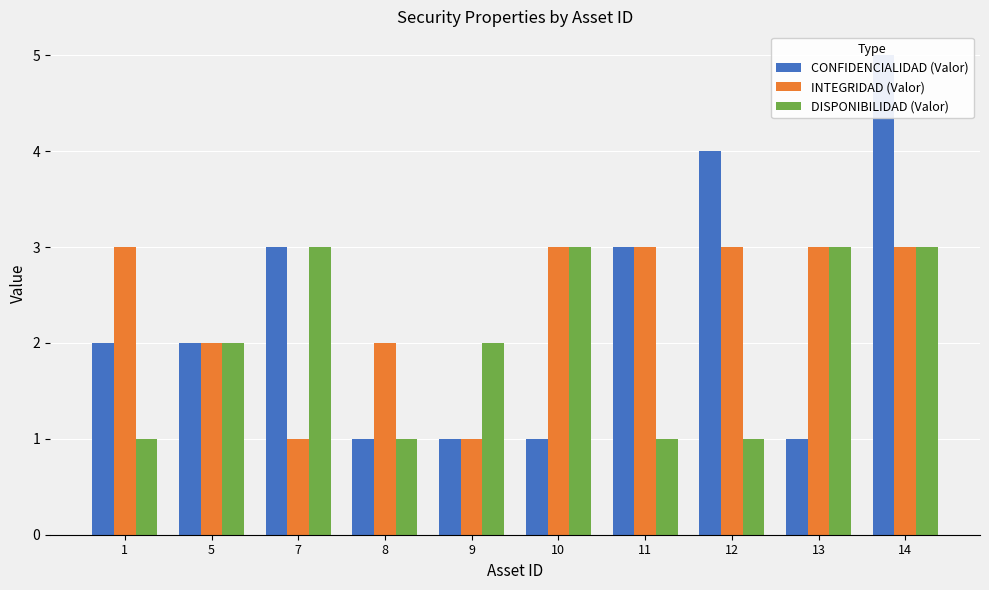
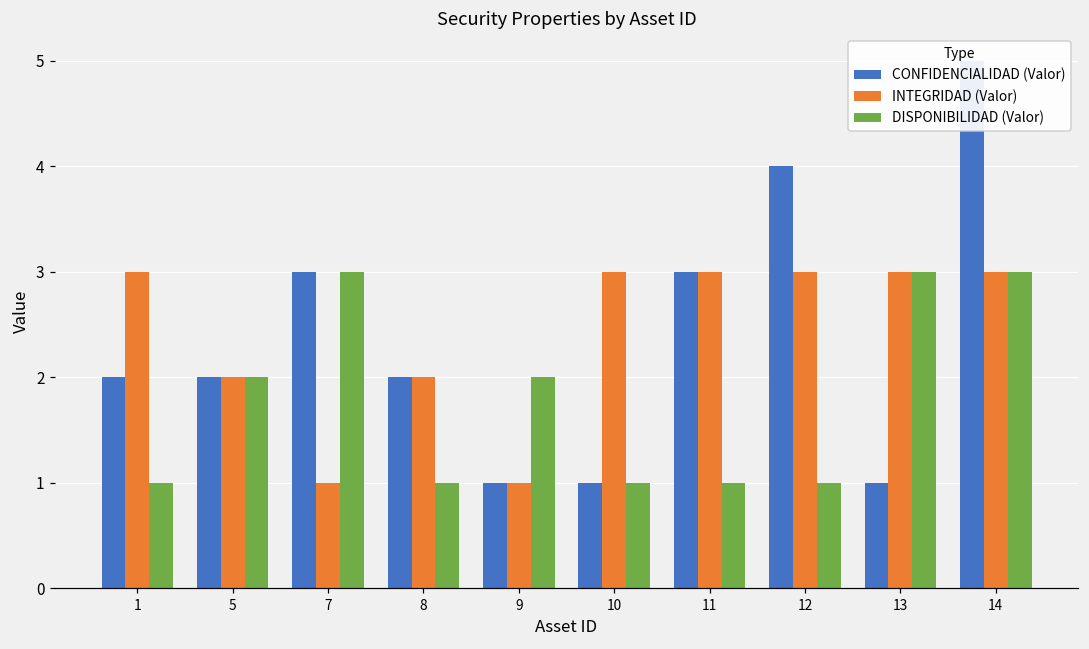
  {
    "CONFIDENCIALIDAD (Valor)": {
      "1": 2,
      "5": 2,
      "7": 3,
-     "8": 1,
+     "8": 2,
      "9": 1,
      "10": 1,
      "11": 3,
      "12": 4,
      "13": 1
    },
    "INTEGRIDAD (Valor)": {
      "1": 3,
      "5": 2,
      "7": 1,
      "8": 2,
      "9": 1,
      "10": 3,
      "11": 3,
      "12": 3,
      "13": 3,
      "14": 3
    },
    "DISPONIBILIDAD (Valor)": {
      "1": 1,
      "5": 2,
      "7": 3,
      "8": 1,
      "9": 2,
-     "10": 3,
+     "10": 1,
      "11": 1,
      "12": 1,
      "13": 3,
      "14": 3
    }
  }
